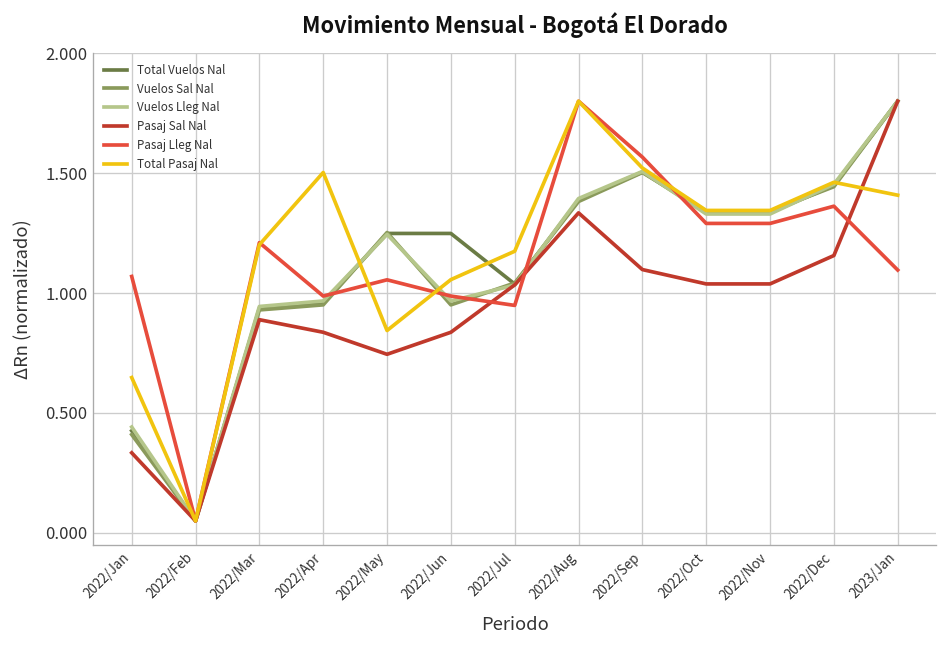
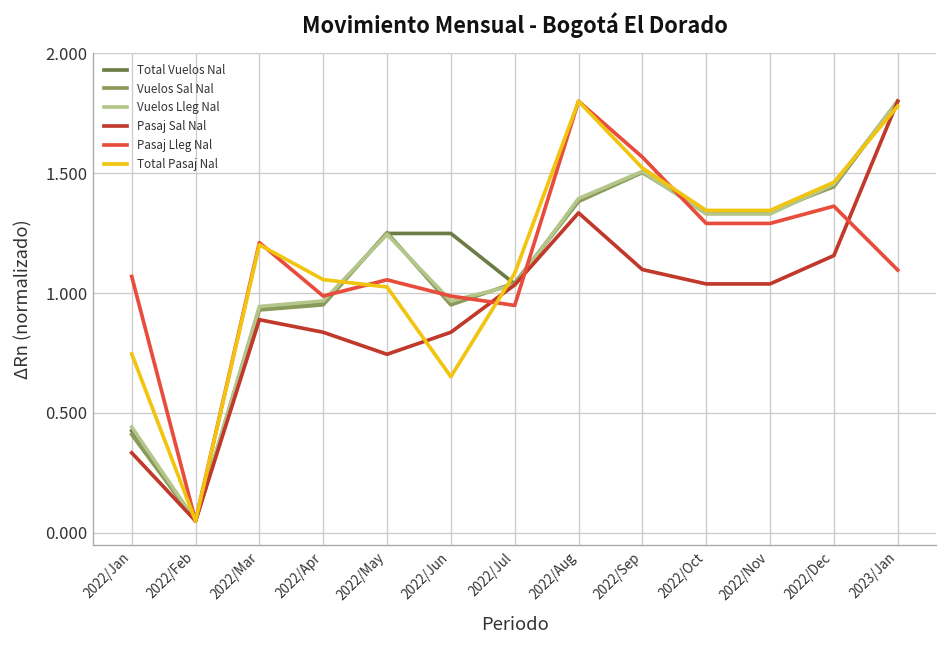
  {
    "Vuelos Lleg Nal": {
      "2022/Jan": 0.44,
      "2022/Jun": 0.97
    },
    "Total Pasaj Nal": {
-     "2022/Jan": 0.65,
-     "2022/Apr": 1.50,
-     "2022/May": 0.84,
-     "2022/Jun": 1.06,
-     "2022/Jul": 1.17,
+     "2022/Jan": 0.75,
+     "2022/Apr": 1.06,
+     "2022/May": 1.03,
+     "2022/Jun": 0.65,
+     "2022/Jul": 1.08,
      "2022/Sep": 1.52,
-     "2023/Jan": 1.41
+     "2023/Jan": 1.78
    }
  }
